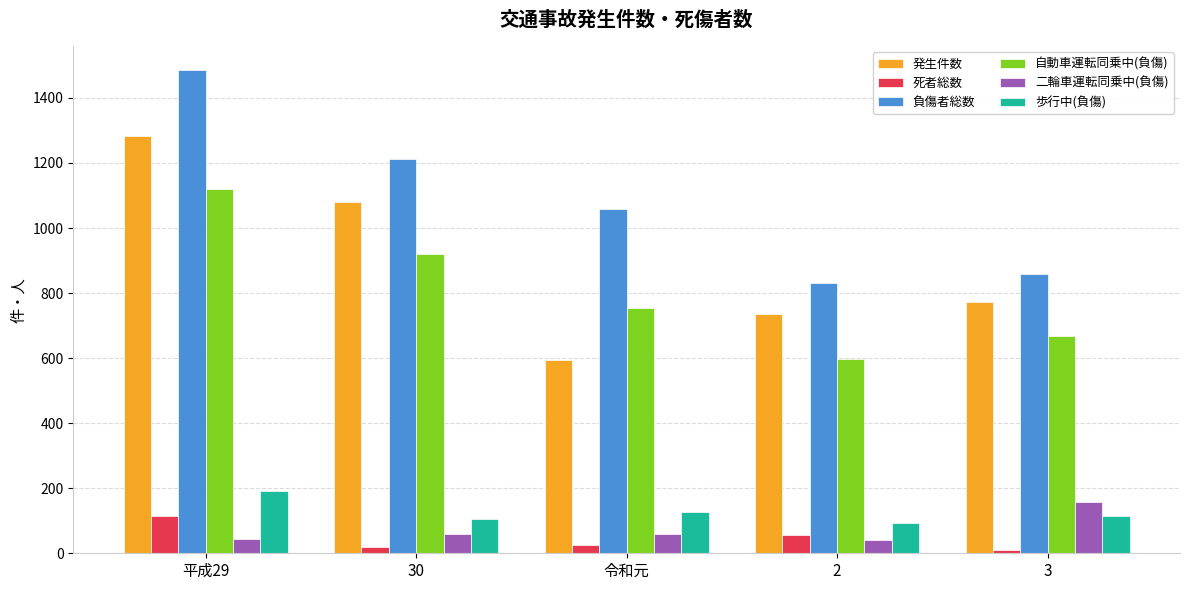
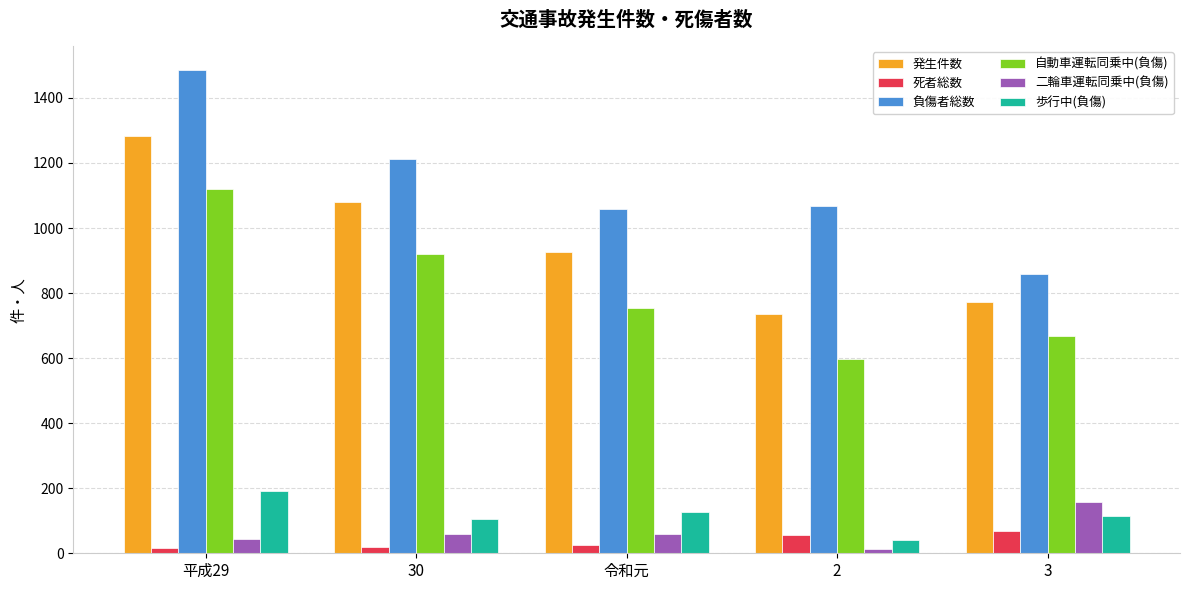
  {
    "発生件数": {
      "平成29": 1280,
      "30": 1080,
-     "令和元": 600,
+     "令和元": 930,
      "2": 740,
      "3": 770
    },
    "死者総数": {
-     "平成29": 110,
+     "平成29": 20,
      "30": 20,
      "令和元": 30,
      "2": 60,
-     "3": 10
+     "3": 70
    },
    "負傷者総数": {
      "平成29": 1490,
      "30": 1210,
      "令和元": 1060,
-     "2": 830,
+     "2": 1070,
      "3": 860
    },
    "自動車運転同乗中(負傷)": {
      "平成29": 1120,
      "30": 920,
      "令和元": 750,
      "2": 600,
      "3": 670
    },
    "二輪車運転同乗中(負傷)": {
      "平成29": 40,
      "30": 60,
      "令和元": 60,
-     "2": 40,
+     "2": 10,
      "3": 160
    },
    "歩行中(負傷)": {
      "平成29": 190,
      "30": 100,
      "令和元": 130,
-     "2": 90,
+     "2": 40,
      "3": 120
    }
  }
